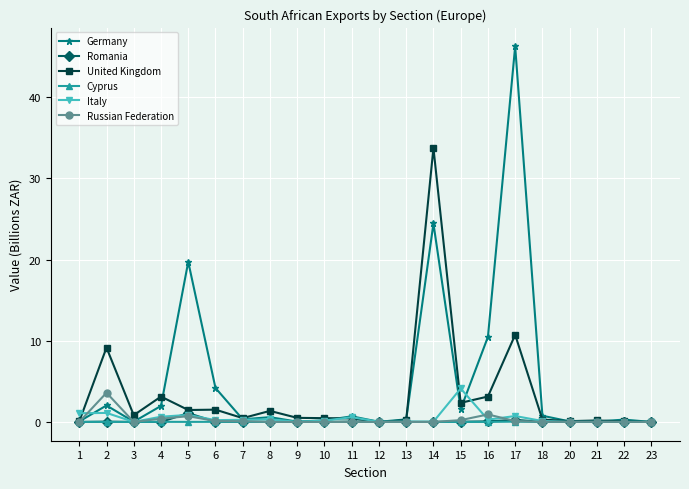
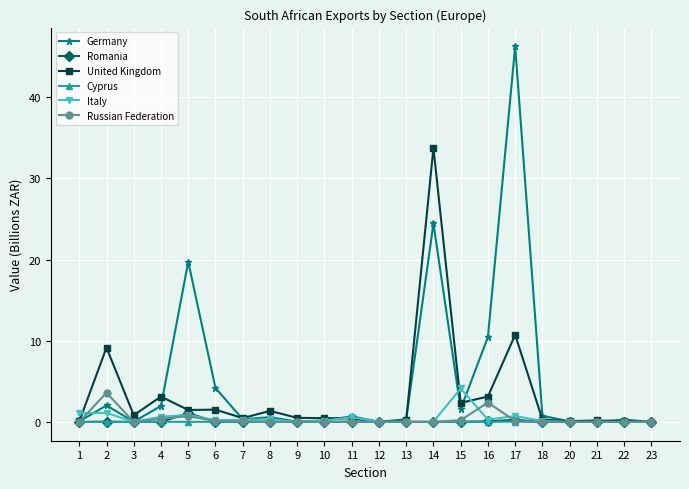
  {
    "Russian Federation": {
      "2": 4,
-     "16": 1
+     "16": 2
    }
  }
